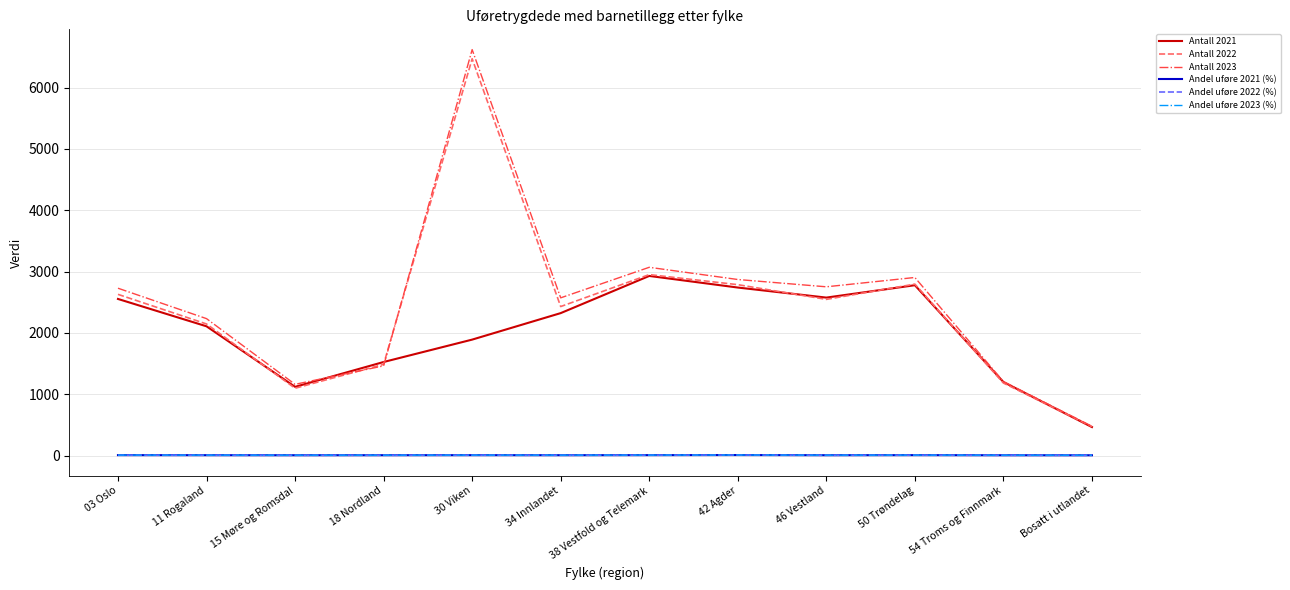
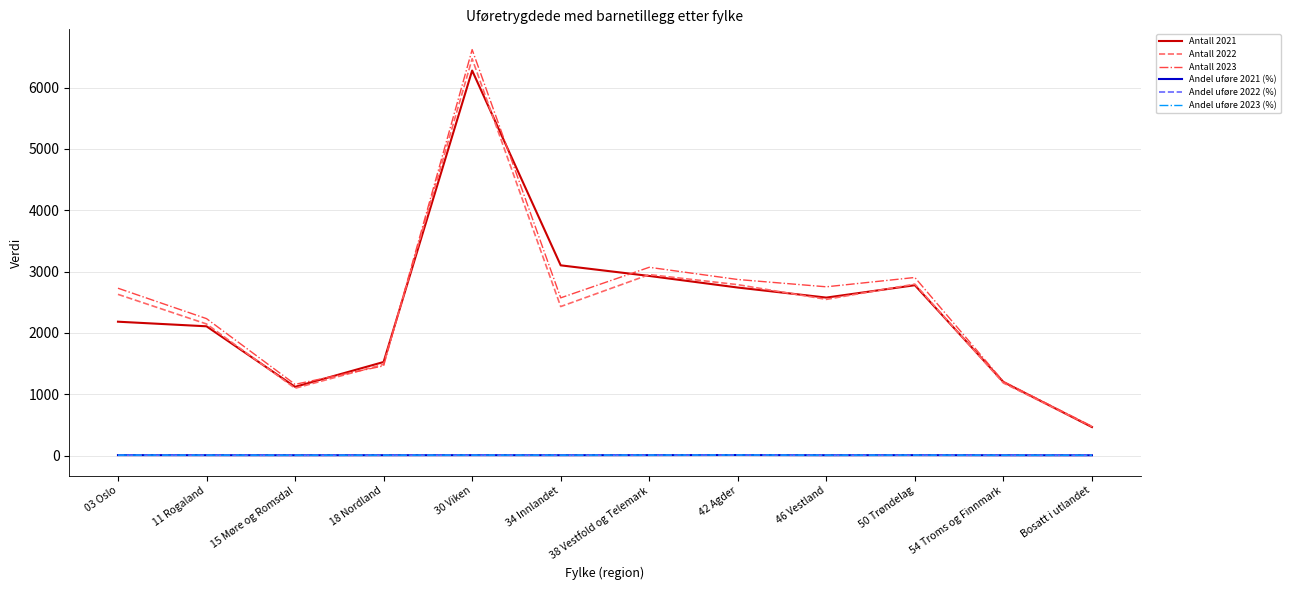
  {
    "Antall 2021": {
-     "03 Oslo": 2600,
-     "30 Viken": 1900,
-     "34 Innlandet": 2300,
+     "03 Oslo": 2200,
+     "30 Viken": 6300,
+     "34 Innlandet": 3100,
      "42 Agder": 2700
    },
    "Andel uføre 2023 (%)": {
      "03 Oslo": 0,
      "11 Rogaland": 0,
      "15 Møre og Romsdal": 0,
      "18 Nordland": 0,
      "30 Viken": 0,
      "34 Innlandet": 0,
      "38 Vestfold og Telemark": 0,
      "42 Agder": 0,
      "46 Vestland": 0,
      "50 Trøndelag": 0,
      "54 Troms og Finnmark": 0,
      "Bosatt i utlandet": 0
    }
  }
